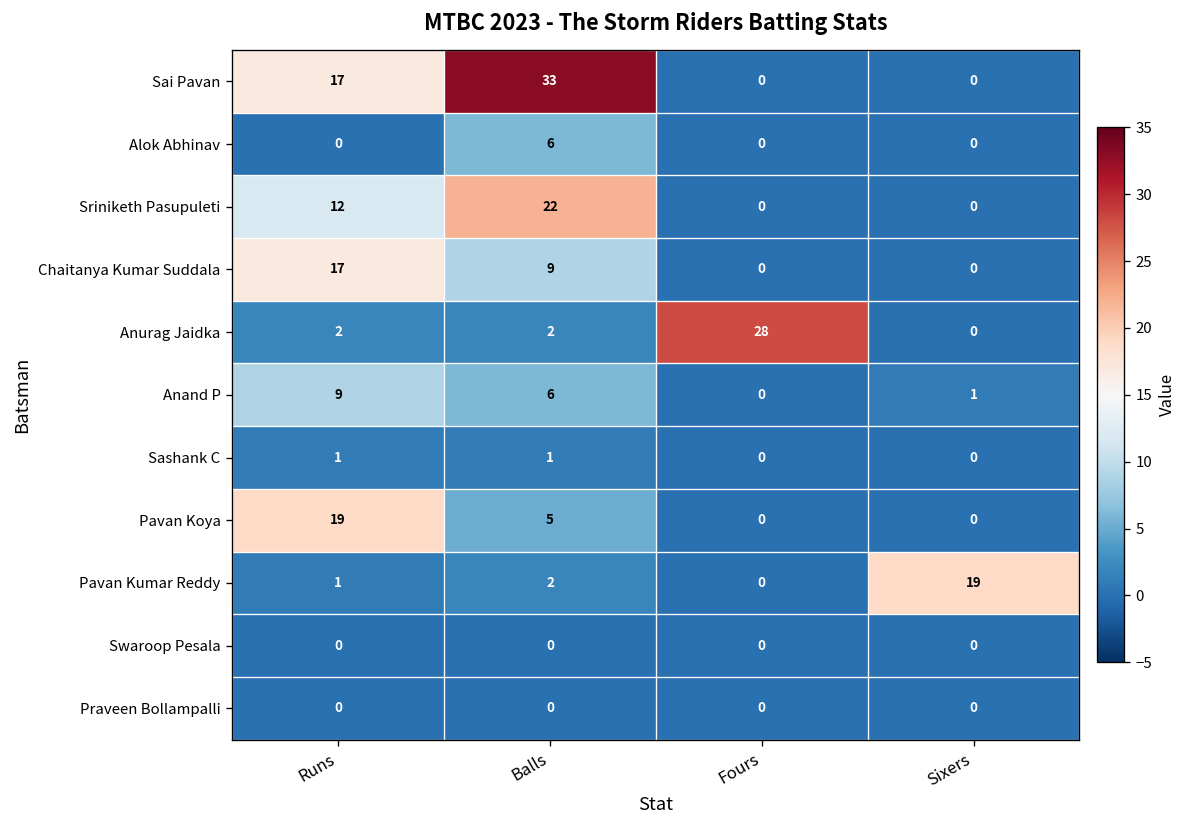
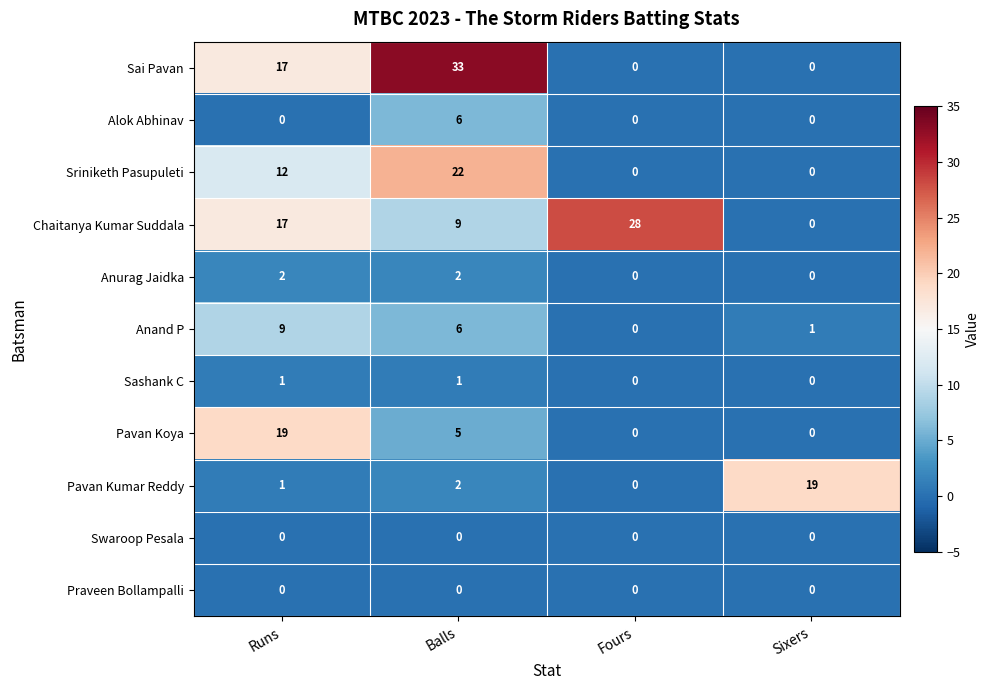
  {
    "Sai Pavan": {
      "Runs": 17,
      "Balls": 33,
      "Fours": 0,
      "Sixers": 0
    },
    "Alok Abhinav": {
      "Runs": 0,
      "Balls": 6,
      "Fours": 0,
      "Sixers": 0
    },
    "Sriniketh Pasupuleti": {
      "Runs": 12,
      "Balls": 22,
      "Fours": 0,
      "Sixers": 0
    },
    "Chaitanya Kumar Suddala": {
      "Runs": 17,
      "Balls": 9,
-     "Fours": 0,
+     "Fours": 28,
      "Sixers": 0
    },
    "Anurag Jaidka": {
      "Runs": 2,
      "Balls": 2,
-     "Fours": 28,
+     "Fours": 0,
      "Sixers": 0
    },
    "Anand P": {
      "Runs": 9,
      "Balls": 6,
      "Fours": 0,
      "Sixers": 1
    },
    "Sashank C": {
      "Runs": 1,
      "Balls": 1,
      "Fours": 0,
      "Sixers": 0
    },
    "Pavan Koya": {
      "Runs": 19,
      "Balls": 5,
      "Fours": 0,
      "Sixers": 0
    },
    "Pavan Kumar Reddy": {
      "Runs": 1,
      "Balls": 2,
      "Fours": 0,
      "Sixers": 19
    },
    "Swaroop Pesala": {
      "Runs": 0,
      "Balls": 0,
      "Fours": 0,
      "Sixers": 0
    },
    "Praveen Bollampalli": {
      "Runs": 0,
      "Balls": 0,
      "Fours": 0,
      "Sixers": 0
    }
  }
